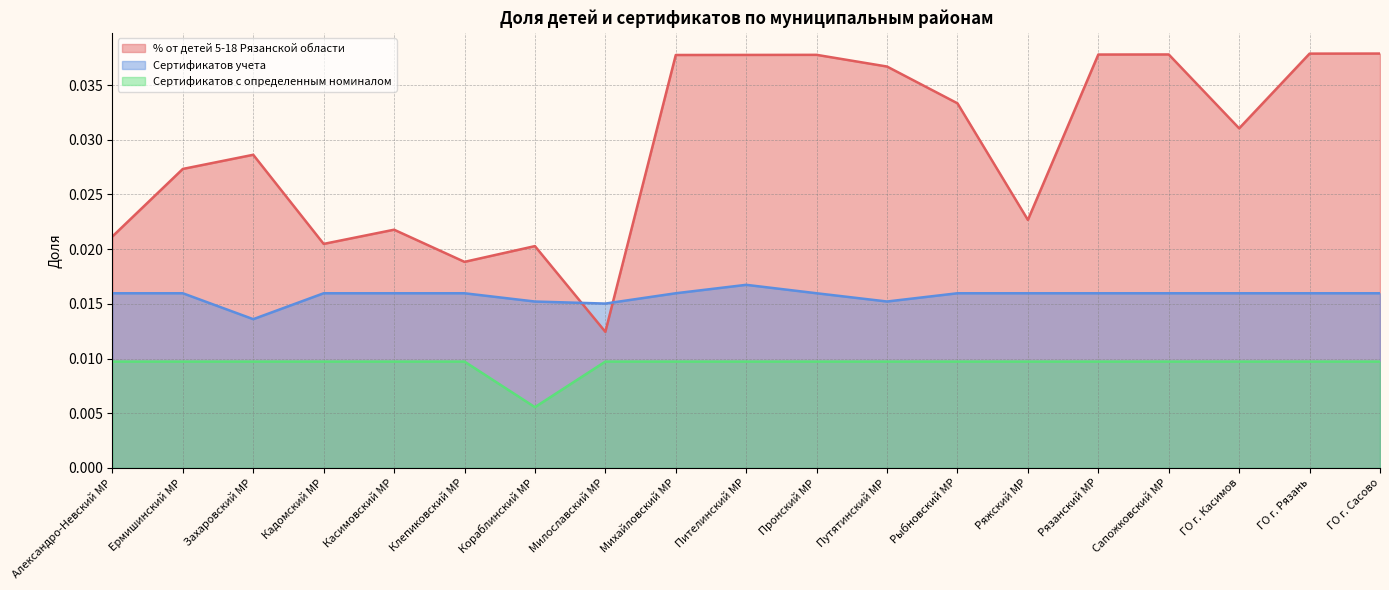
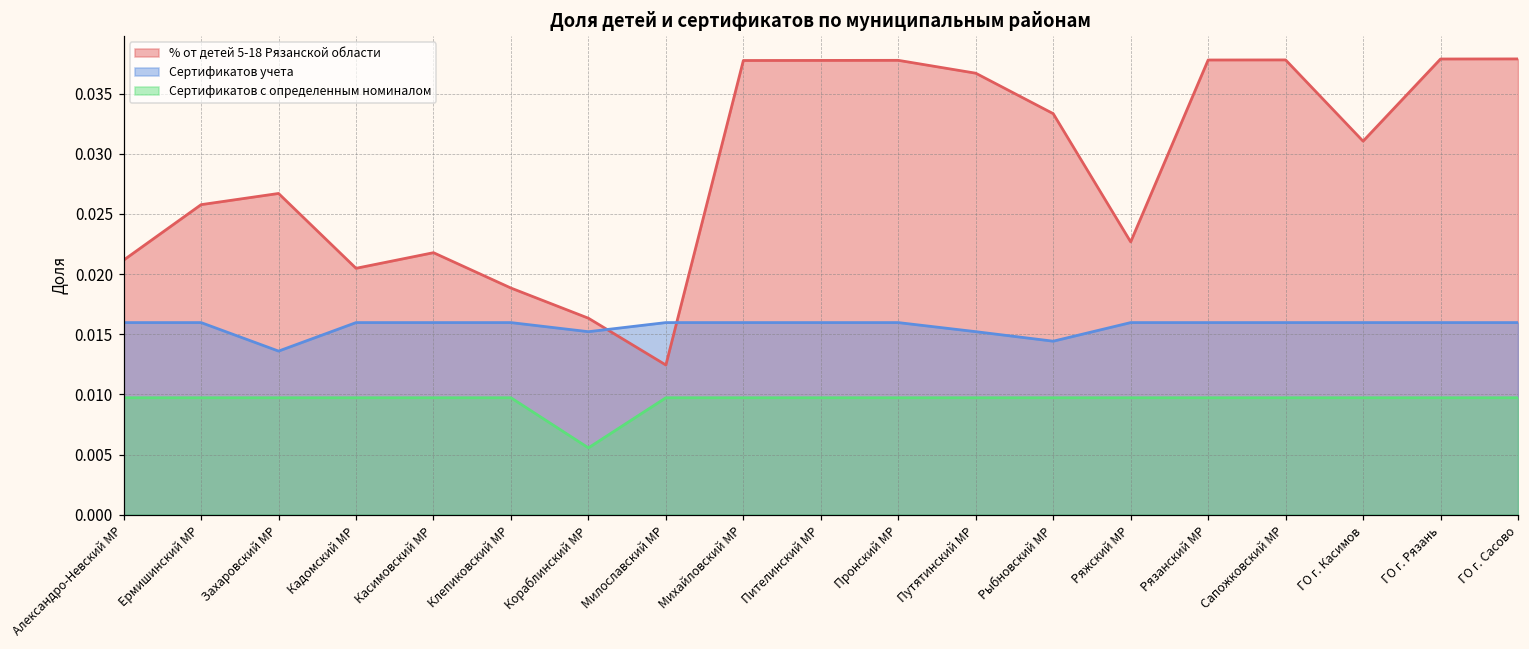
  {
    "% от детей 5-18 Рязанской области": {
      "Александро-Невский МР": 0.0212,
-     "Ермишинский МР": 0.0273,
-     "Захаровский МР": 0.0286,
+     "Ермишинский МР": 0.0258,
+     "Захаровский МР": 0.0267,
      "Кадомский МР": 0.0205,
      "Касимовский МР": 0.0218,
      "Клепиковский МР": 0.0188,
-     "Кораблинский МР": 0.0203,
+     "Кораблинский МР": 0.0163,
      "Милославский МР": 0.0124,
      "Михайловский МР": 0.0377,
      "Пителинский МР": 0.0378,
      "Пронский МР": 0.0378,
      "Путятинский МР": 0.0367,
      "Рыбновский МР": 0.0333,
      "Ряжский МР": 0.0227,
      "Рязанский МР": 0.0378,
      "Сапожковский МР": 0.0378,
      "ГО г. Касимов": 0.0310,
      "ГО г. Рязань": 0.0379,
      "ГО г. Сасово": 0.0379
    },
    "Сертификатов учета": {
      "Александро-Невский МР": 0.0160,
      "Ермишинский МР": 0.0160,
      "Захаровский МР": 0.0136,
      "Кадомский МР": 0.0160,
      "Касимовский МР": 0.0160,
      "Клепиковский МР": 0.0160,
      "Кораблинский МР": 0.0152,
-     "Милославский МР": 0.0150,
+     "Милославский МР": 0.0160,
      "Михайловский МР": 0.0160,
-     "Пителинский МР": 0.0167,
+     "Пителинский МР": 0.0160,
      "Пронский МР": 0.0160,
      "Путятинский МР": 0.0152,
-     "Рыбновский МР": 0.0160,
+     "Рыбновский МР": 0.0144,
      "Ряжский МР": 0.0160,
      "Рязанский МР": 0.0160,
      "Сапожковский МР": 0.0160,
      "ГО г. Касимов": 0.0160,
      "ГО г. Рязань": 0.0160,
      "ГО г. Сасово": 0.0160
    },
    "Сертификатов с определенным номиналом": {
      "Александро-Невский МР": 0.0097,
      "Ермишинский МР": 0.0097,
      "Захаровский МР": 0.0097,
      "Кадомский МР": 0.0097,
      "Касимовский МР": 0.0097,
      "Клепиковский МР": 0.0097,
      "Кораблинский МР": 0.0056,
      "Милославский МР": 0.0097,
      "Михайловский МР": 0.0097,
      "Пителинский МР": 0.0097,
      "Пронский МР": 0.0097,
      "Путятинский МР": 0.0097,
      "Рыбновский МР": 0.0097,
      "Ряжский МР": 0.0097,
      "Рязанский МР": 0.0097,
      "Сапожковский МР": 0.0097,
      "ГО г. Касимов": 0.0097,
      "ГО г. Рязань": 0.0097,
      "ГО г. Сасово": 0.0097
    }
  }
